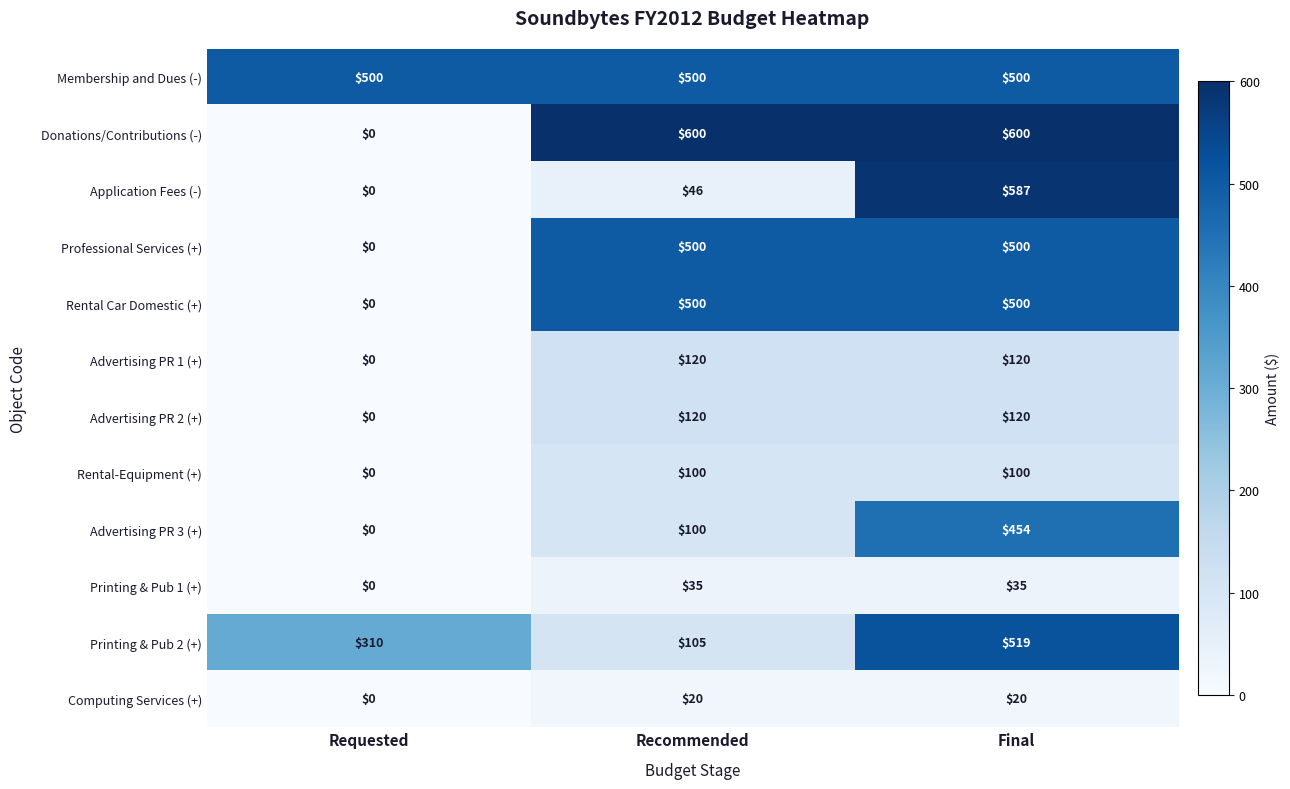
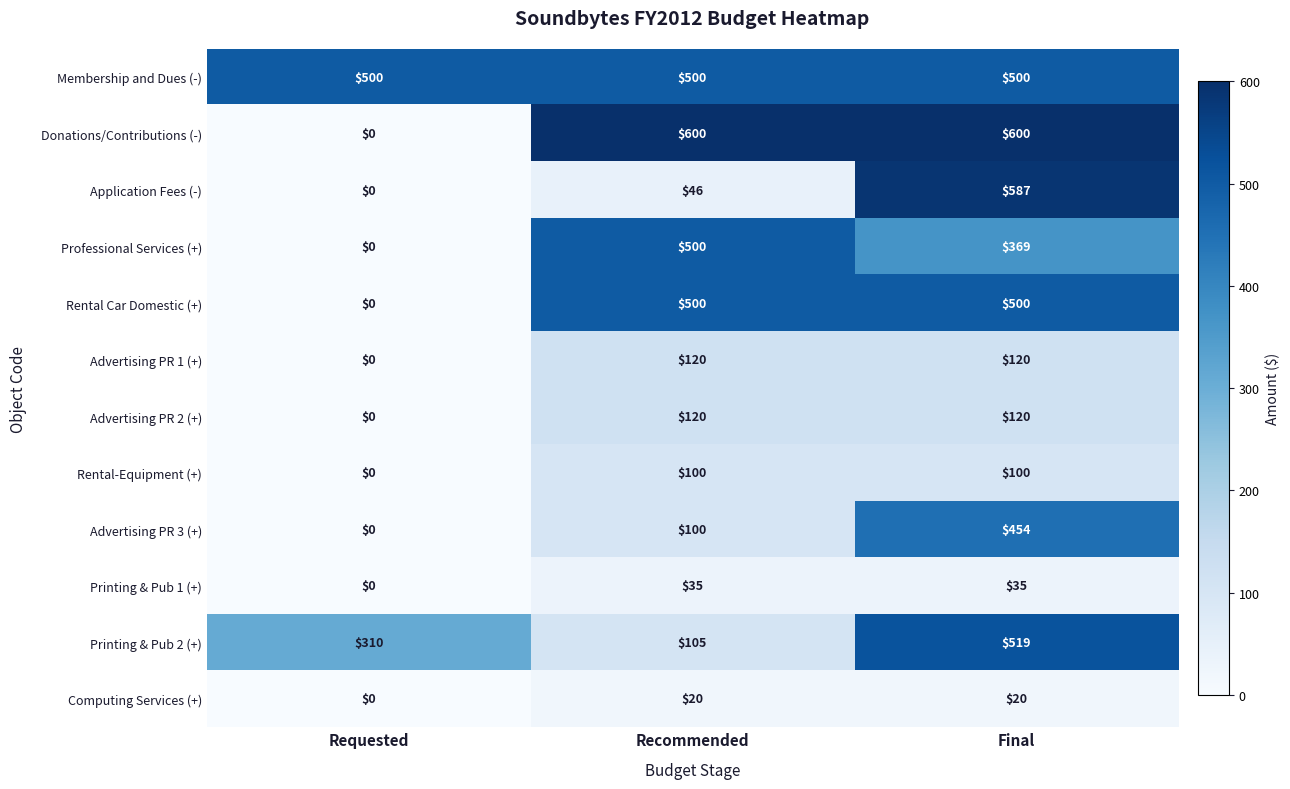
  {
    "Membership and Dues (-)": {
      "Requested": "$500",
      "Recommended": "$500",
      "Final": "$500"
    },
    "Donations/Contributions (-)": {
      "Requested": "$0",
      "Recommended": "$600",
      "Final": "$600"
    },
    "Application Fees (-)": {
      "Requested": "$0",
      "Recommended": "$46",
      "Final": "$587"
    },
    "Professional Services (+)": {
      "Requested": "$0",
      "Recommended": "$500",
-     "Final": "$500"
+     "Final": "$369"
    },
    "Rental Car Domestic (+)": {
      "Requested": "$0",
      "Recommended": "$500",
      "Final": "$500"
    },
    "Advertising PR 1 (+)": {
      "Requested": "$0",
      "Recommended": "$120",
      "Final": "$120"
    },
    "Advertising PR 2 (+)": {
      "Requested": "$0",
      "Recommended": "$120",
      "Final": "$120"
    },
    "Rental-Equipment (+)": {
      "Requested": "$0",
      "Recommended": "$100",
      "Final": "$100"
    },
    "Advertising PR 3 (+)": {
      "Requested": "$0",
      "Recommended": "$100",
      "Final": "$454"
    },
    "Printing & Pub 1 (+)": {
      "Requested": "$0",
      "Recommended": "$35",
      "Final": "$35"
    },
    "Printing & Pub 2 (+)": {
      "Requested": "$310",
      "Recommended": "$105",
      "Final": "$519"
    },
    "Computing Services (+)": {
      "Requested": "$0",
      "Recommended": "$20",
      "Final": "$20"
    }
  }
